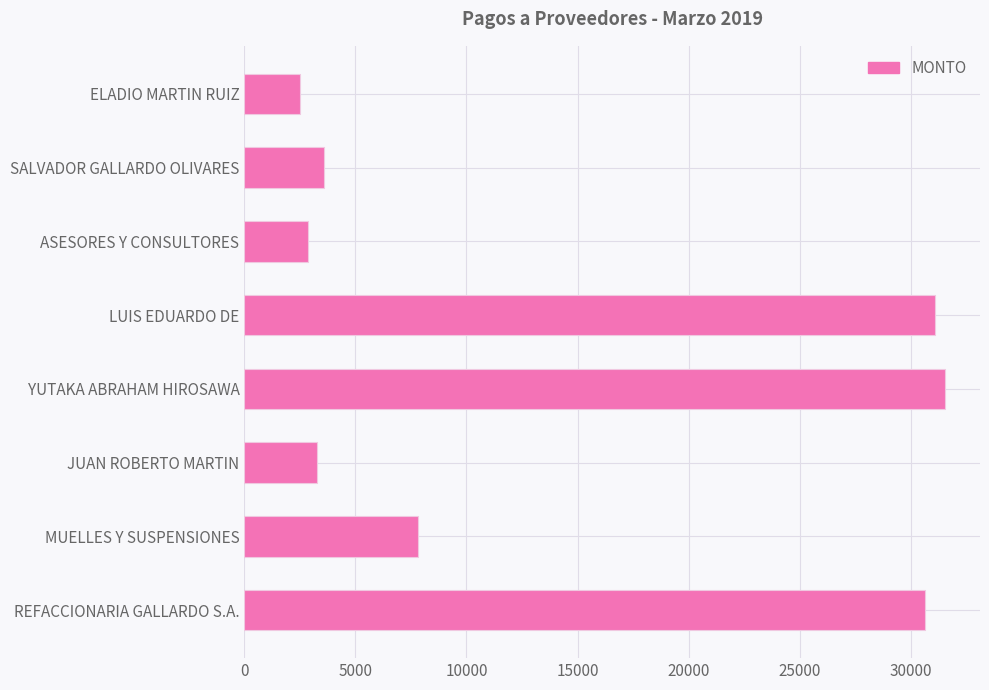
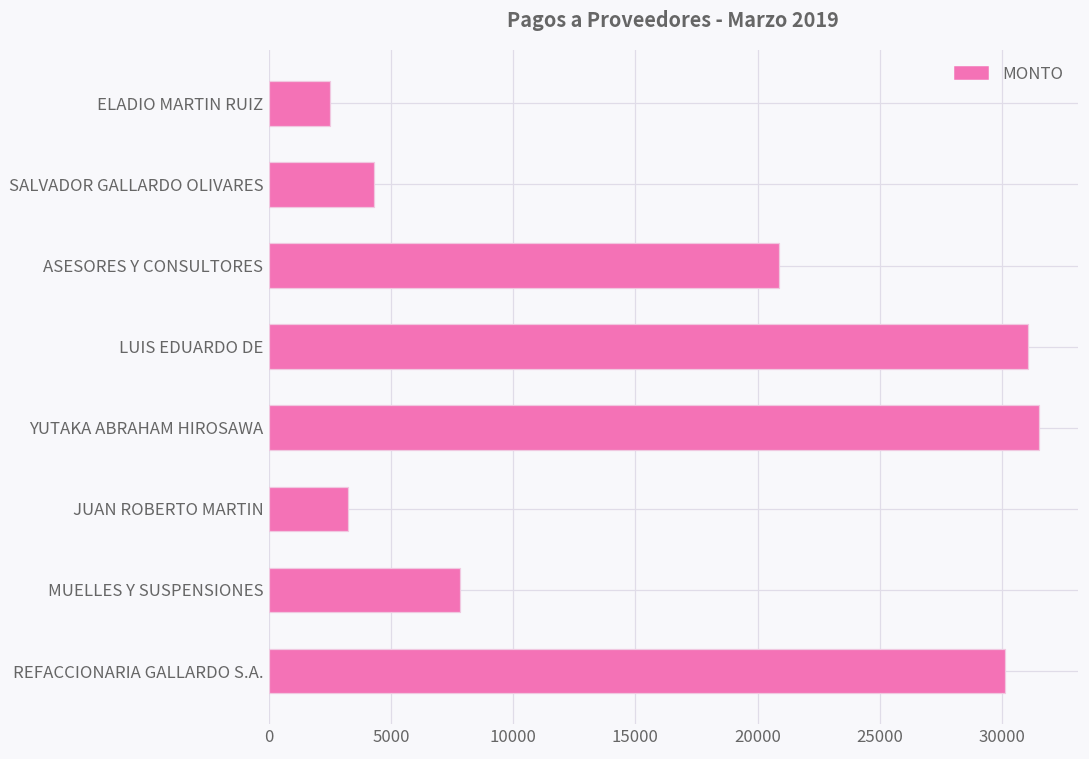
  {
    "ELADIO MARTIN RUIZ": 2500,
-   "SALVADOR GALLARDO OLIVARES": 3600,
-   "ASESORES Y CONSULTORES": 2900,
+   "SALVADOR GALLARDO OLIVARES": 4300,
+   "ASESORES Y CONSULTORES": 20900,
    "LUIS EDUARDO DE": 31100,
    "YUTAKA ABRAHAM HIROSAWA": 31500,
    "JUAN ROBERTO MARTIN": 3300,
    "MUELLES Y SUSPENSIONES": 7800,
-   "REFACCIONARIA GALLARDO S.A.": 30600
+   "REFACCIONARIA GALLARDO S.A.": 30100
  }
